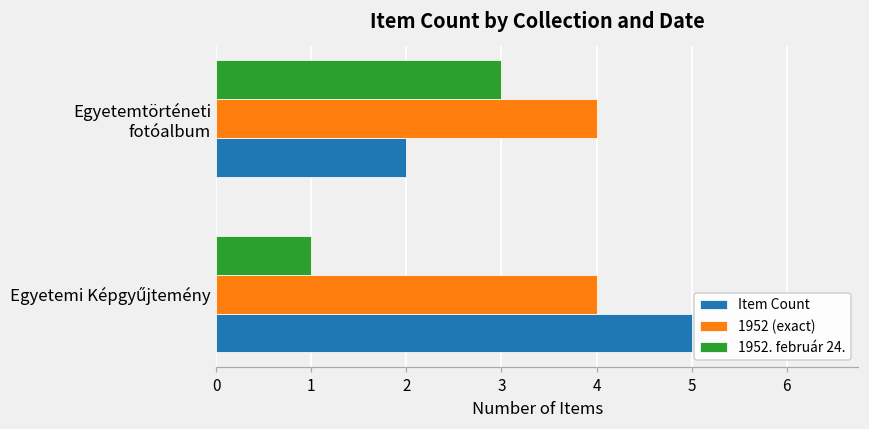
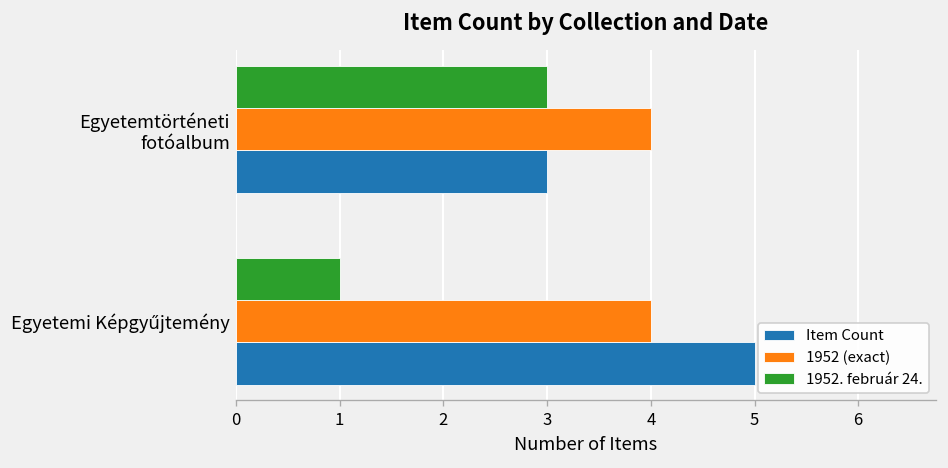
  {
    "Item Count": {
-     "Egyetemtörténeti fotóalbum": 2,
+     "Egyetemtörténeti fotóalbum": 3,
      "Egyetemi Képgyűjtemény": 5
    },
    "1952 (exact)": {
      "Egyetemtörténeti fotóalbum": 4,
      "Egyetemi Képgyűjtemény": 4
    },
    "1952. február 24.": {
      "Egyetemtörténeti fotóalbum": 3,
      "Egyetemi Képgyűjtemény": 1
    }
  }
